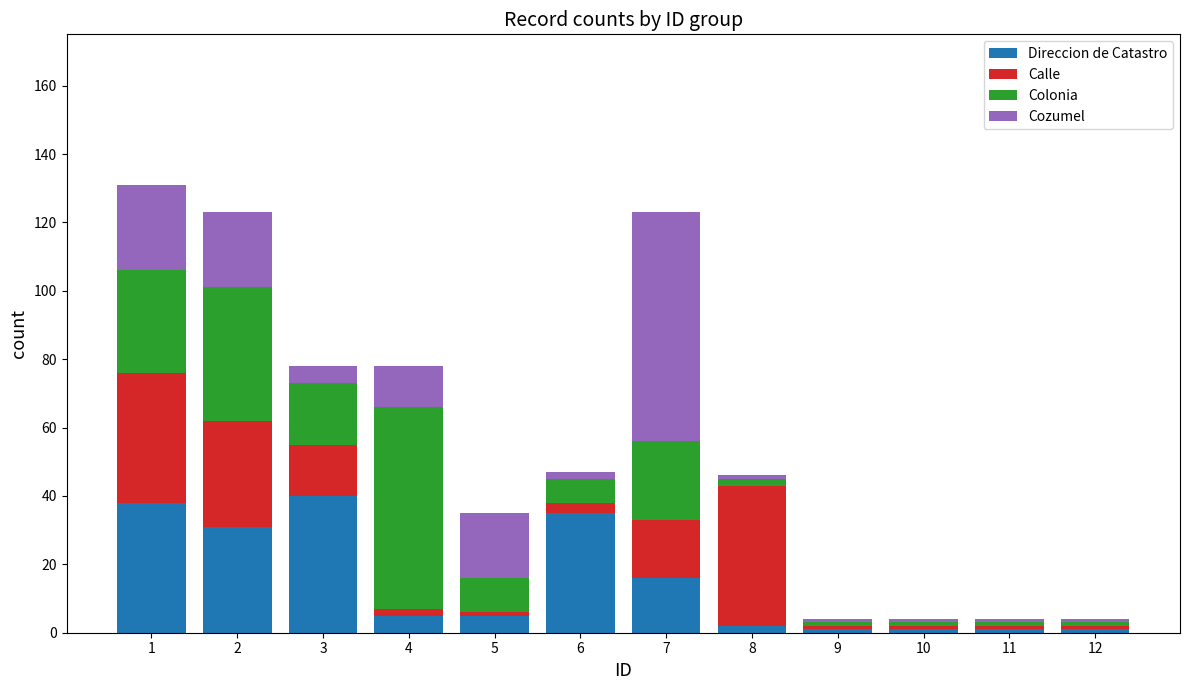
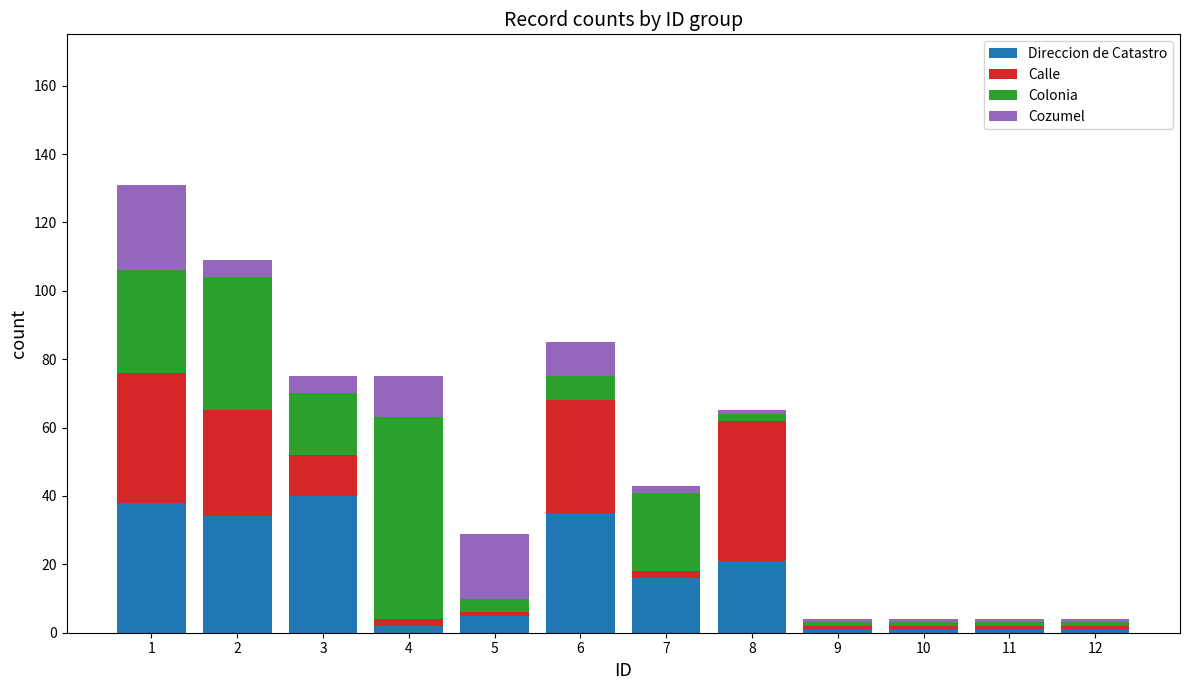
  {
    "Direccion de Catastro": {
      "1": 38,
-     "2": 31,
+     "2": 34,
      "3": 40,
-     "4": 5,
+     "4": 2,
      "5": 5,
      "6": 35,
      "7": 16,
-     "8": 2,
+     "8": 21,
      "9": 1,
      "10": 1,
      "11": 1,
      "12": 1
    },
    "Calle": {
      "1": 38,
      "2": 31,
-     "3": 15,
+     "3": 12,
      "4": 2,
      "5": 1,
-     "6": 3,
-     "7": 17,
+     "6": 33,
+     "7": 2,
      "8": 41,
      "9": 1,
      "10": 1,
      "11": 1,
      "12": 1
    },
    "Colonia": {
      "1": 30,
      "2": 39,
      "3": 18,
      "4": 59,
-     "5": 10,
+     "5": 4,
      "6": 7,
      "7": 23,
      "8": 2,
      "9": 1,
      "10": 1,
      "11": 1,
      "12": 1
    },
    "Cozumel": {
      "1": 25,
-     "2": 22,
+     "2": 5,
      "3": 5,
      "4": 12,
      "5": 19,
-     "6": 2,
-     "7": 67,
+     "6": 10,
+     "7": 2,
      "8": 1,
      "9": 1,
      "10": 1,
      "11": 1,
      "12": 1
    }
  }
